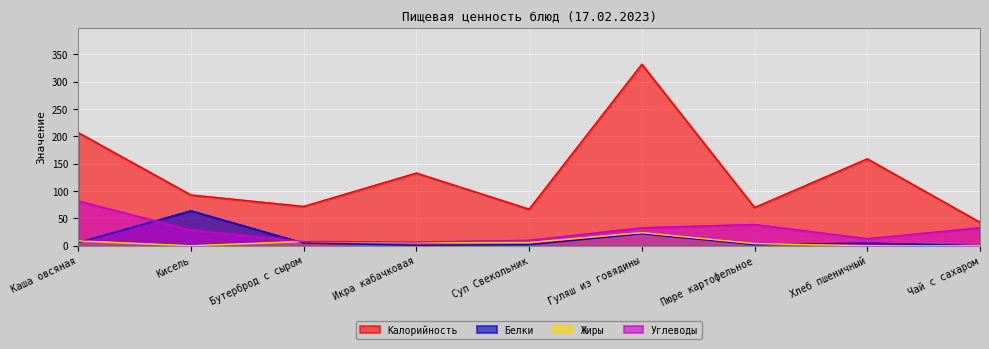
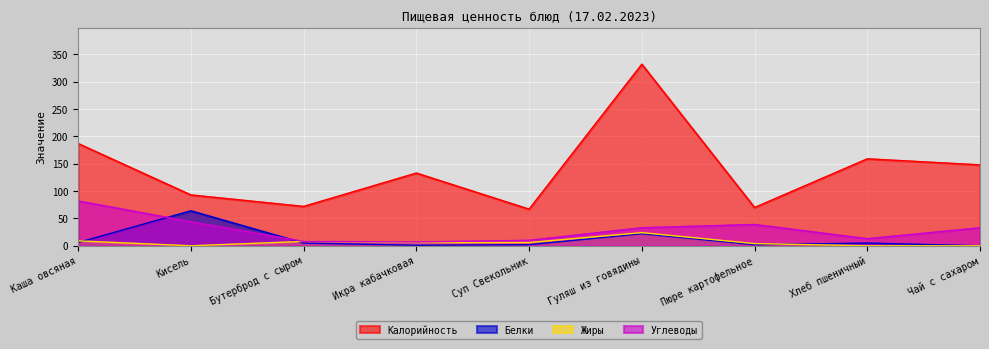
  {
    "Калорийность": {
-     "Каша овсяная": 210,
+     "Каша овсяная": 190,
      "Кисель": 90,
      "Бутерброд с сыром": 70,
      "Икра кабачковая": 130,
      "Суп Свекольник": 70,
      "Гуляш из говядины": 330,
      "Пюре картофельное": 70,
      "Хлеб пшеничный": 160,
-     "Чай с сахаром": 40
+     "Чай с сахаром": 150
    },
    "Белки": {
      "Кисель": 60,
      "Икра кабачковая": 0,
      "Хлеб пшеничный": 10
    },
    "Жиры": {
      "Кисель": 0,
      "Хлеб пшеничный": 0
    },
    "Углеводы": {
      "Каша овсяная": 80,
-     "Кисель": 30,
+     "Кисель": 40,
      "Гуляш из говядины": 30,
      "Пюре картофельное": 40,
      "Хлеб пшеничный": 10,
      "Чай с сахаром": 30
    }
  }
